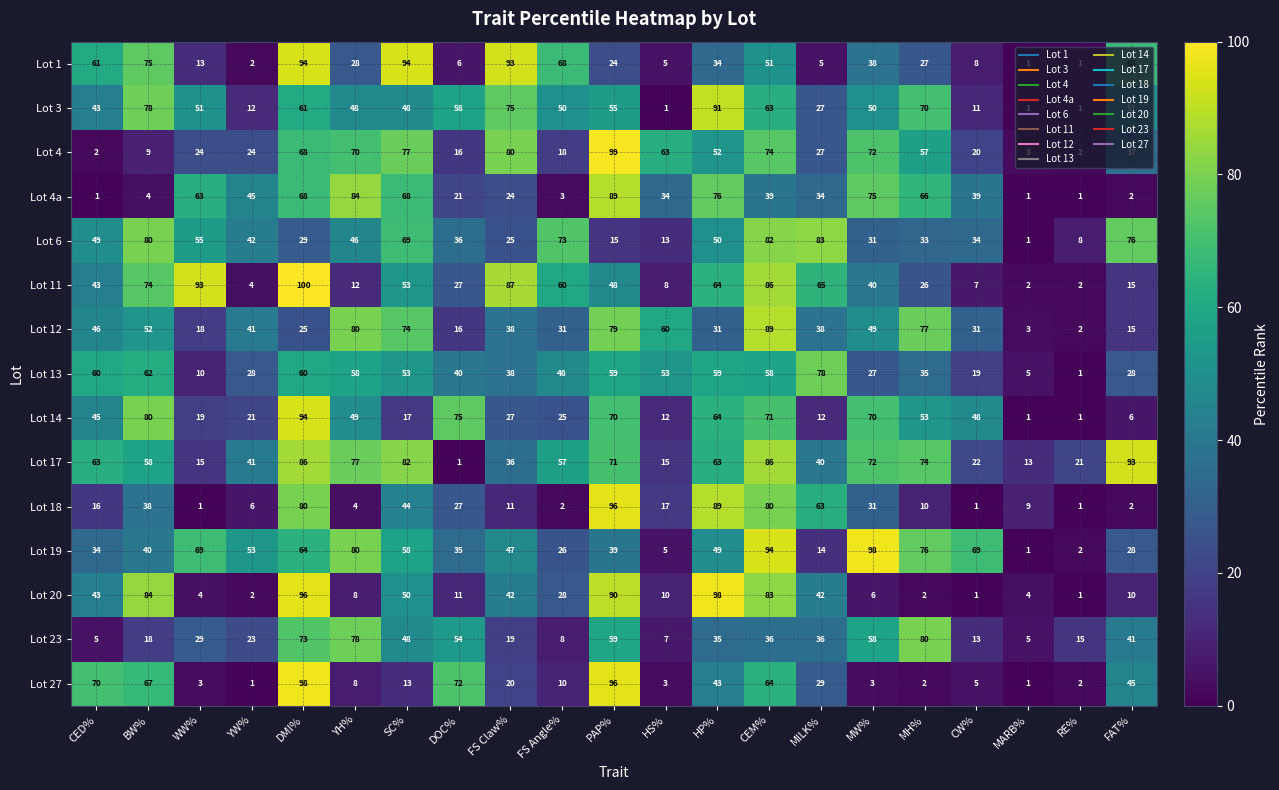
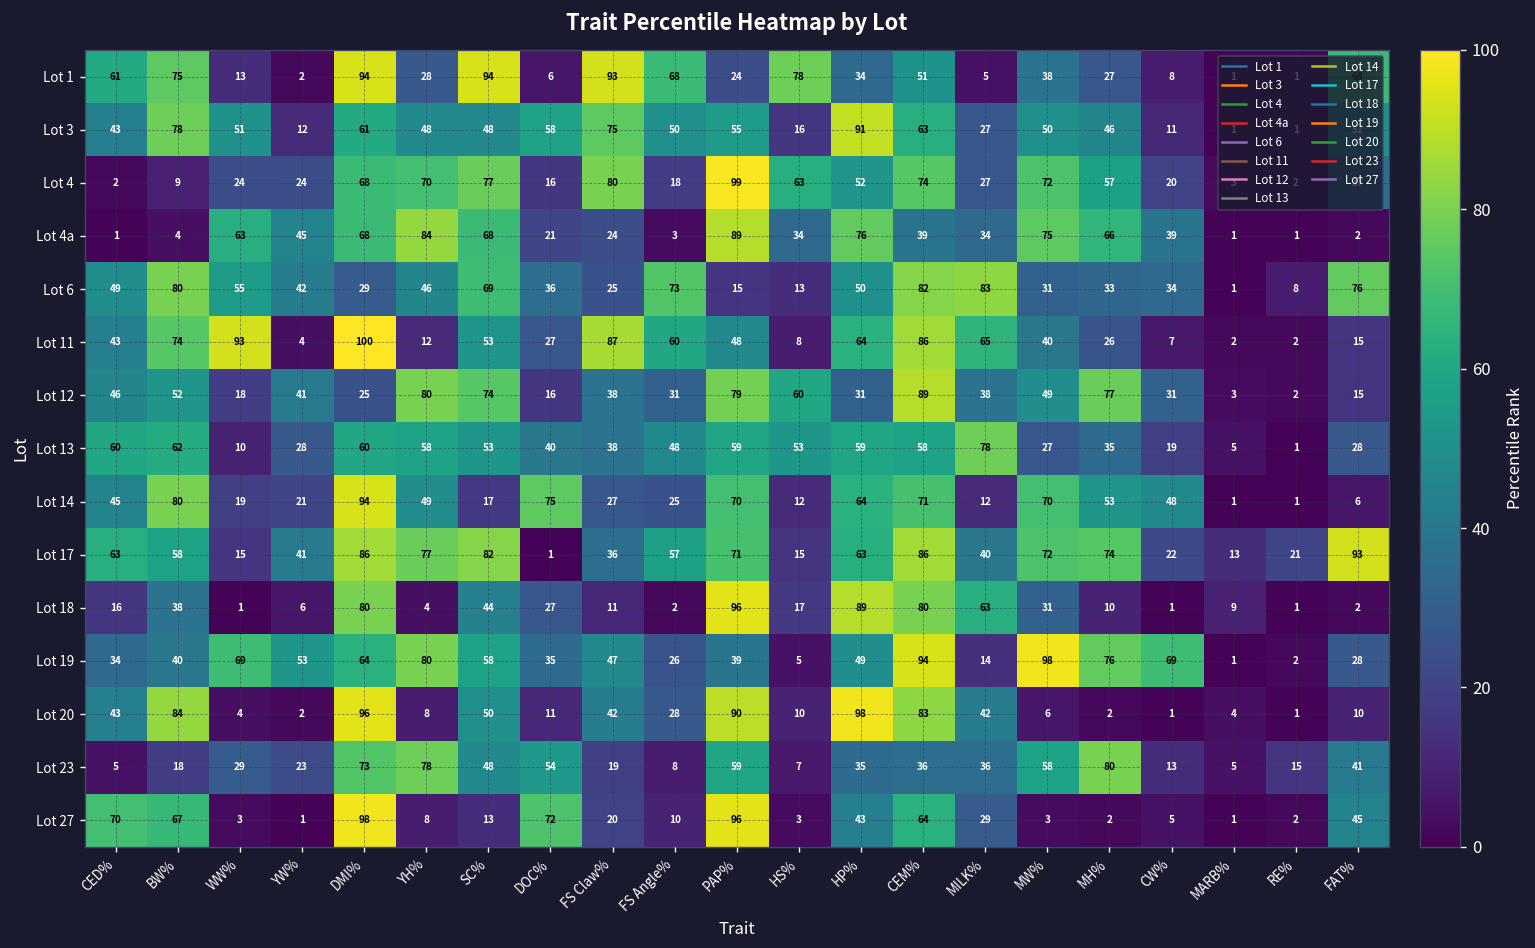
  {
    "Lot 1": {
      "CED%": 61,
      "BW%": 75,
      "WW%": 13,
      "YW%": 2,
      "DMI%": 94,
      "YH%": 28,
      "SC%": 94,
      "DOC%": 6,
      "FS Claw%": 93,
      "FS Angle%": 68,
      "PAP%": 24,
-     "HS%": 5,
+     "HS%": 78,
      "HP%": 34,
      "CEM%": 51,
      "MILK%": 5,
      "MW%": 38,
      "MH%": 27,
      "CW%": 8
    },
    "Lot 3": {
      "CED%": 43,
      "BW%": 78,
      "WW%": 51,
      "YW%": 12,
      "DMI%": 61,
      "YH%": 48,
      "SC%": 48,
      "DOC%": 58,
      "FS Claw%": 75,
      "FS Angle%": 50,
      "PAP%": 55,
-     "HS%": 1,
+     "HS%": 16,
      "HP%": 91,
      "CEM%": 63,
      "MILK%": 27,
      "MW%": 50,
-     "MH%": 70,
+     "MH%": 46,
      "CW%": 11
    }
  }
